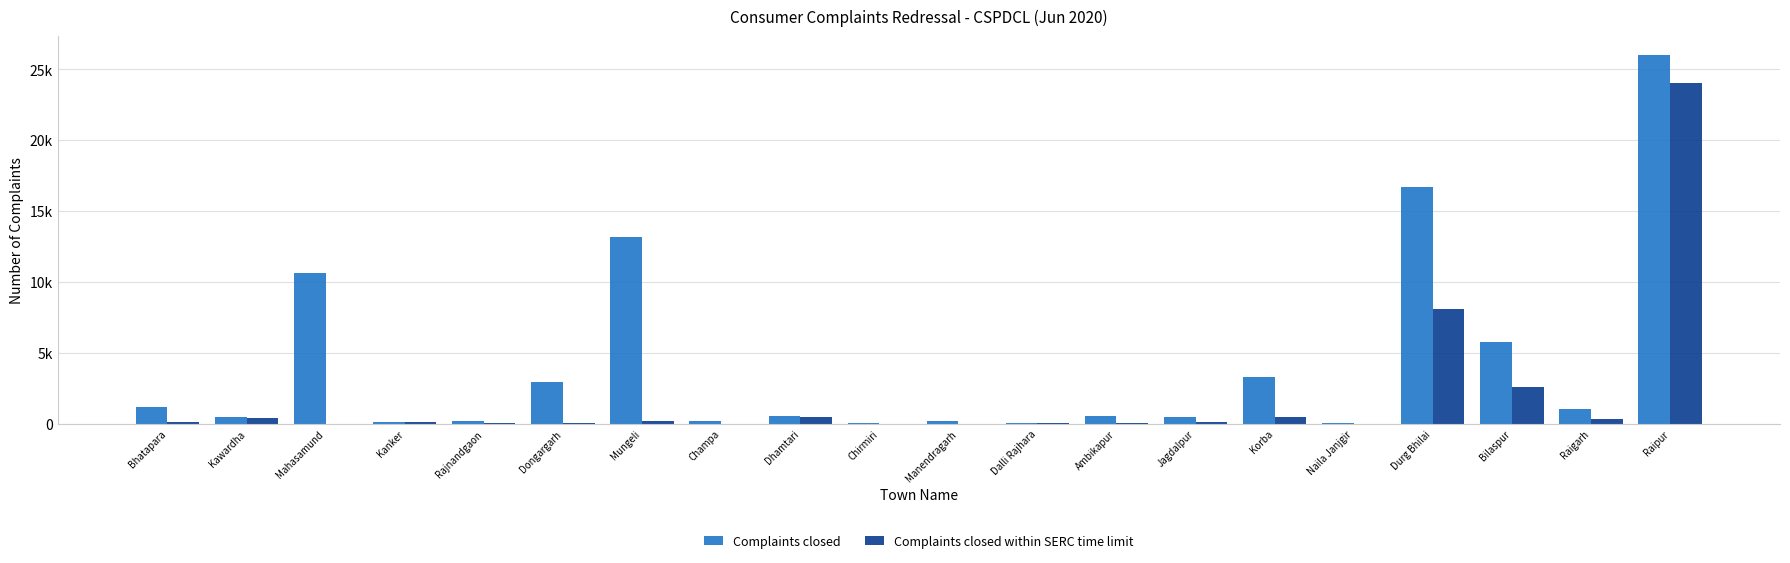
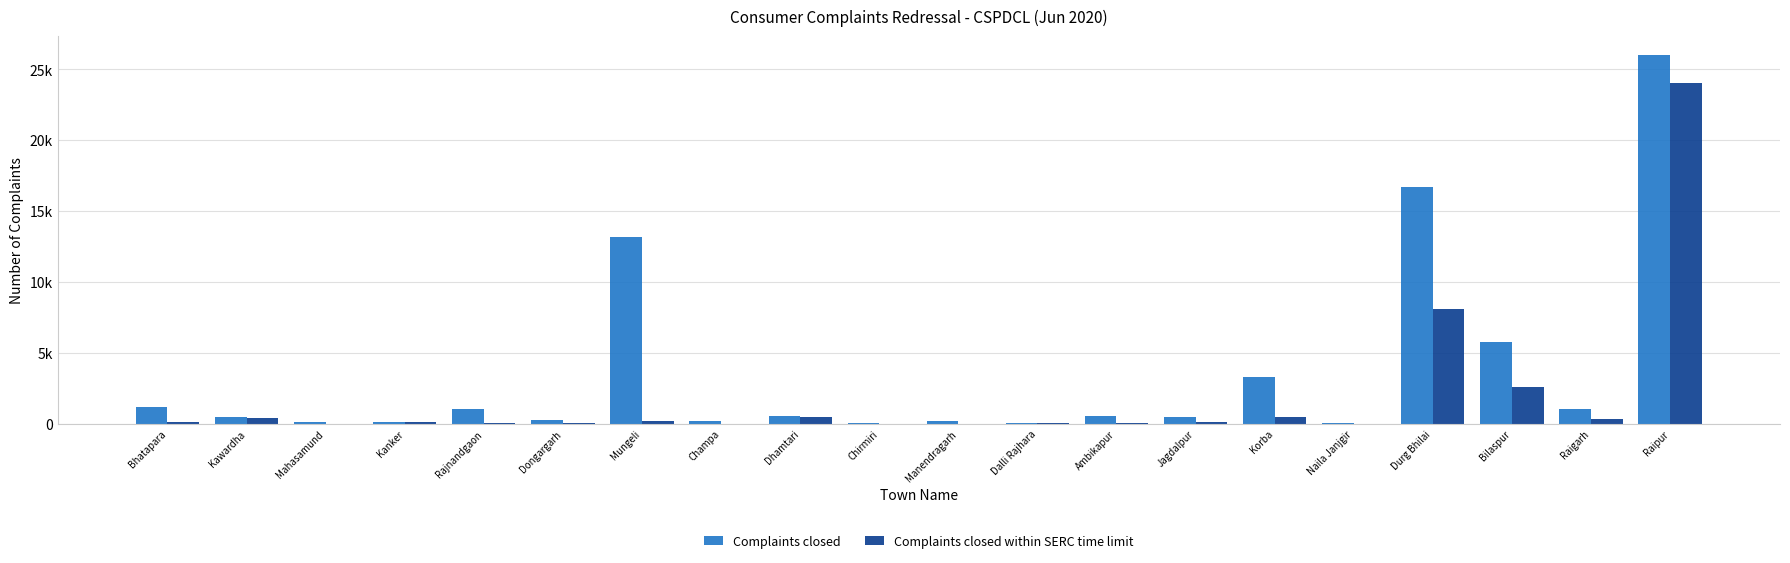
  {
    "Complaints closed": {
      "Bhatapara": 1200,
      "Kawardha": 400,
-     "Mahasamund": 10600,
-     "Rajnandgaon": 200,
-     "Dongargarh": 2900,
+     "Mahasamund": 100,
+     "Rajnandgaon": 1100,
+     "Dongargarh": 300,
      "Mungeli": 13200,
      "Dhamtari": 500,
      "Manendragarh": 200,
      "Ambikapur": 500,
      "Jagdalpur": 500,
      "Korba": 3300,
      "Durg Bhilai": 16700,
      "Bilaspur": 5800,
      "Raigarh": 1000,
      "Raipur": 26000
    },
    "Complaints closed within SERC time limit": {
      "Kawardha": 400,
      "Dhamtari": 400,
      "Korba": 500,
      "Durg Bhilai": 8100,
      "Bilaspur": 2600,
      "Raigarh": 400,
      "Raipur": 24000
    }
  }
